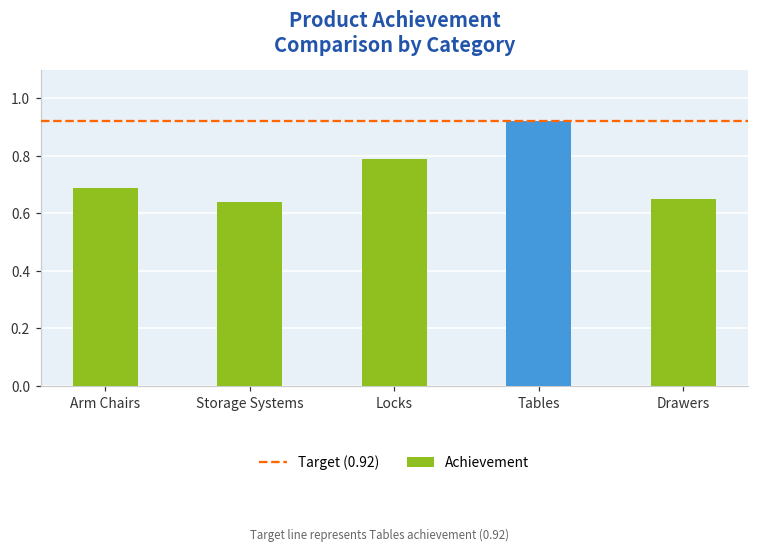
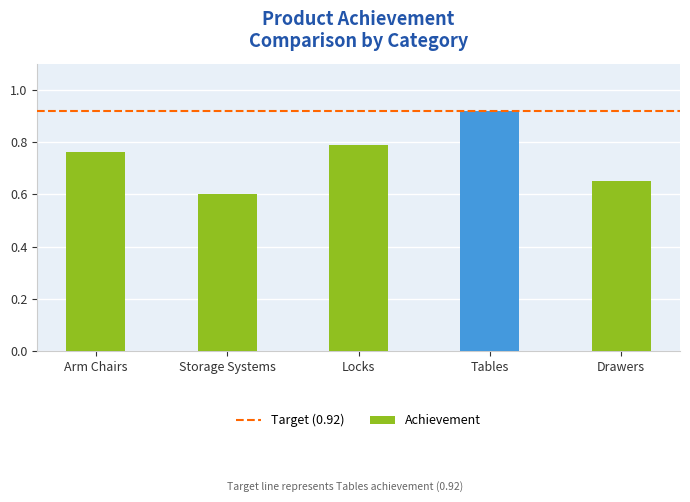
  {
-   "Arm Chairs": 0.69,
-   "Storage Systems": 0.64,
+   "Arm Chairs": 0.76,
+   "Storage Systems": 0.60,
    "Locks": 0.79,
    "Tables": 0.92,
    "Drawers": 0.65
  }
